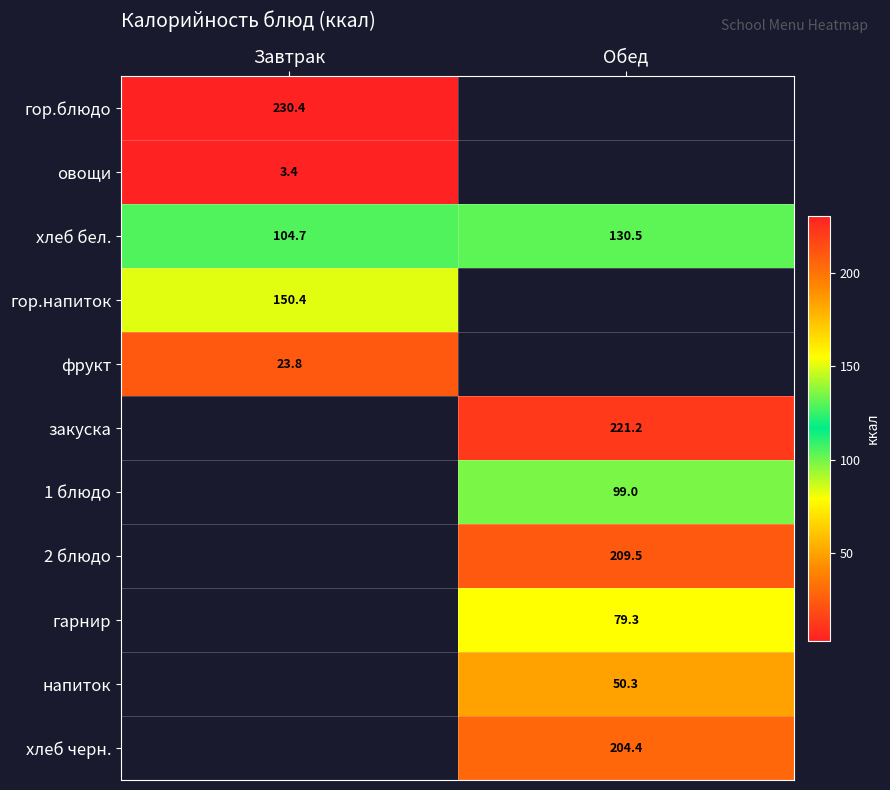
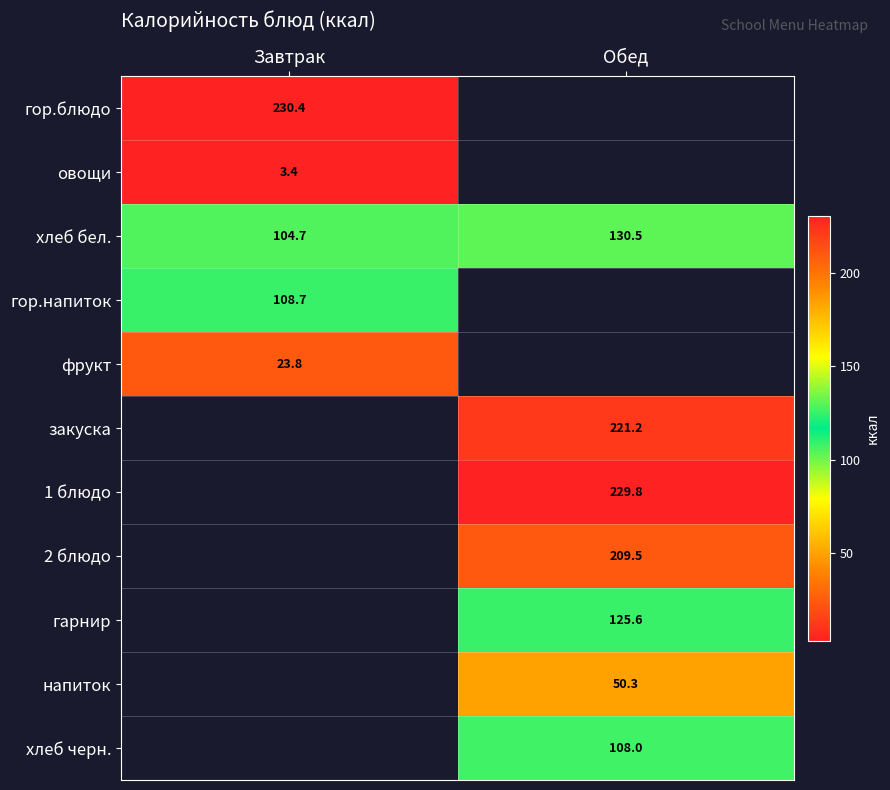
  {
    "гор.блюдо": {
      "Завтрак": 230.4
    },
    "овощи": {
      "Завтрак": 3.4
    },
    "хлеб бел.": {
      "Завтрак": 104.7,
      "Обед": 130.5
    },
    "гор.напиток": {
-     "Завтрак": 150.4
+     "Завтрак": 108.7
    },
    "фрукт": {
      "Завтрак": 23.8
    },
    "закуска": {
      "Обед": 221.2
    },
    "1 блюдо": {
-     "Обед": 99.0
+     "Обед": 229.8
    },
    "2 блюдо": {
      "Обед": 209.5
    },
    "гарнир": {
-     "Обед": 79.3
+     "Обед": 125.6
    },
    "напиток": {
      "Обед": 50.3
    },
    "хлеб черн.": {
-     "Обед": 204.4
+     "Обед": 108.0
    }
  }
